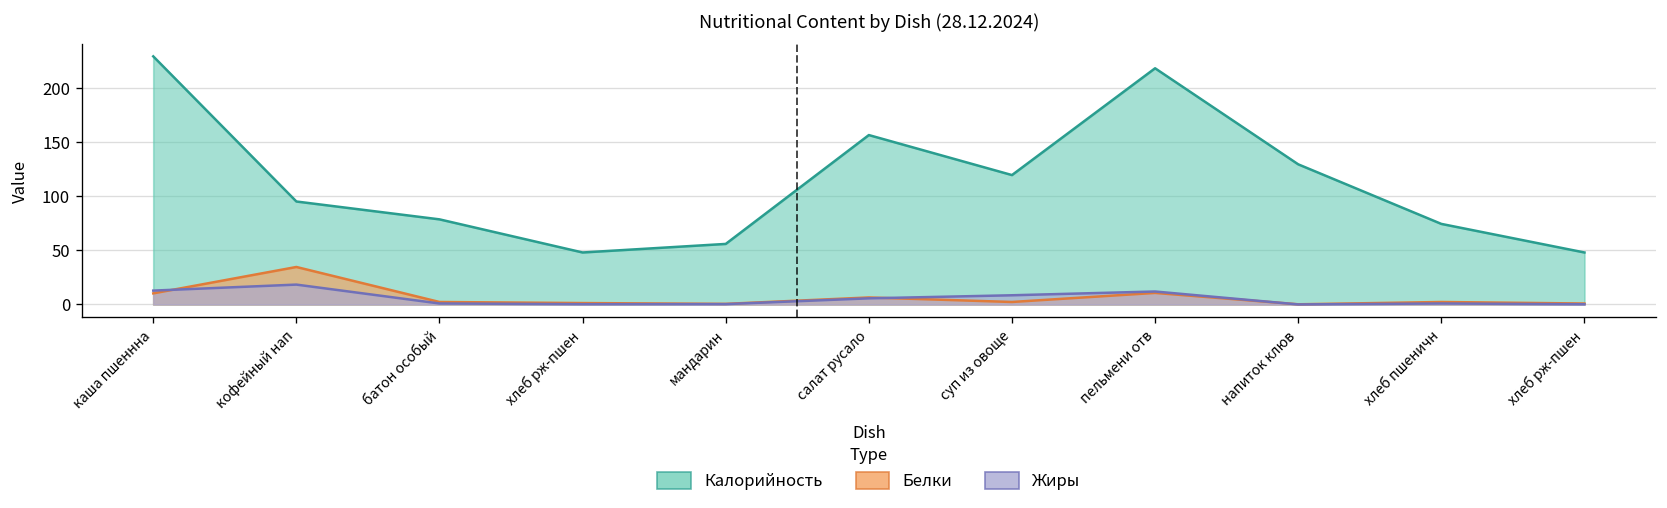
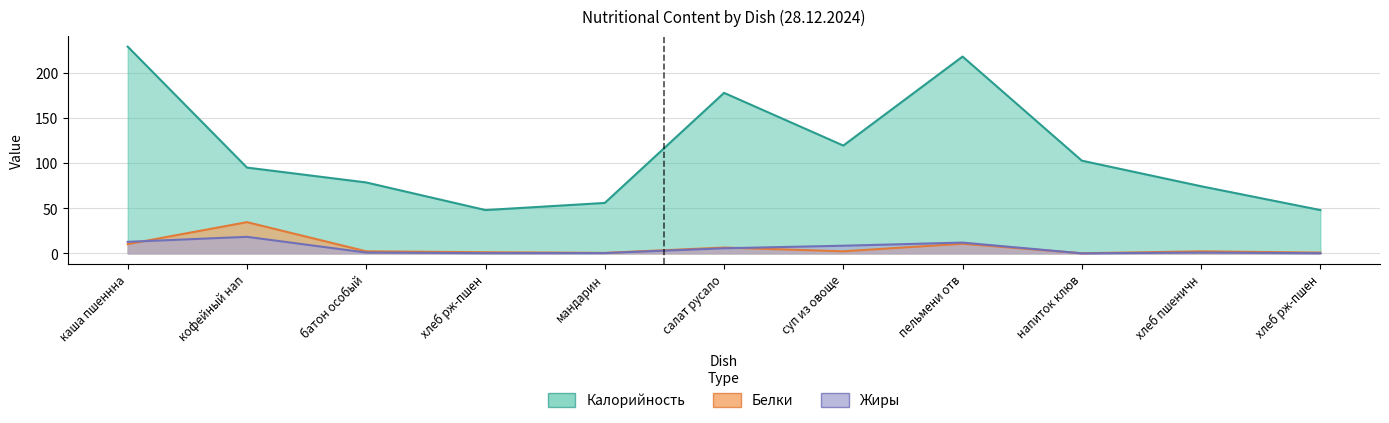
  {
    "Калорийность": {
      "каша пшеннна": 230,
      "кофейный нап": 100,
      "батон особый": 80,
      "мандарин": 60,
-     "салат русало": 160,
+     "салат русало": 180,
      "суп из овоще": 120,
      "пельмени отв": 220,
-     "напиток клюв": 130,
+     "напиток клюв": 100,
      "хлеб пшеничн": 70
    },
    "Белки": {
      "кофейный нап": 30,
      "суп из овоще": 0
    },
    "Жиры": {
      "кофейный нап": 20,
      "суп из овоще": 10
    }
  }
